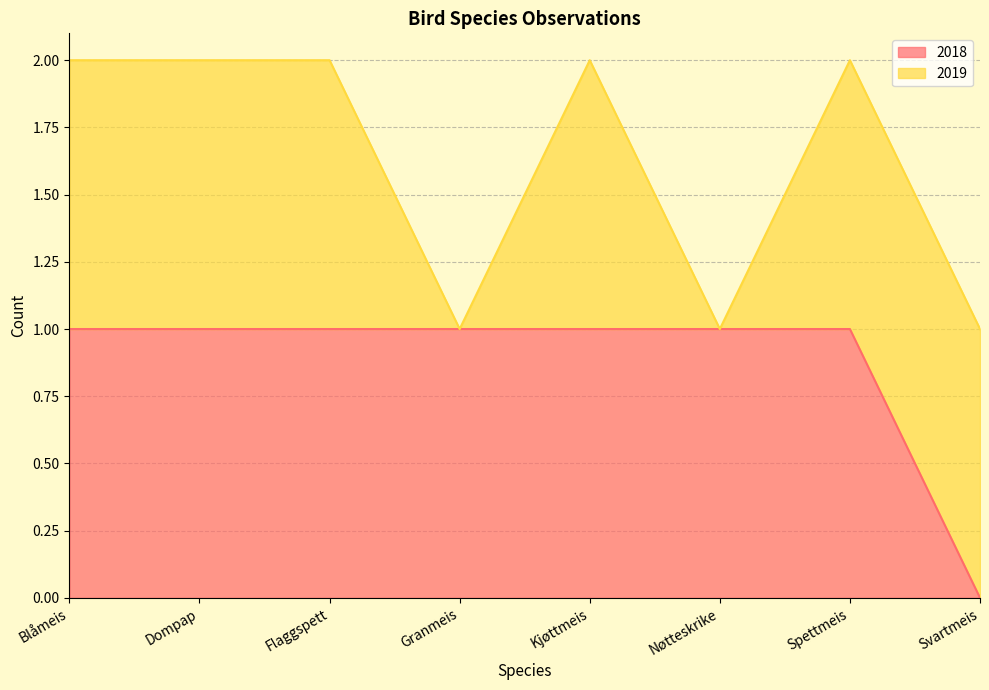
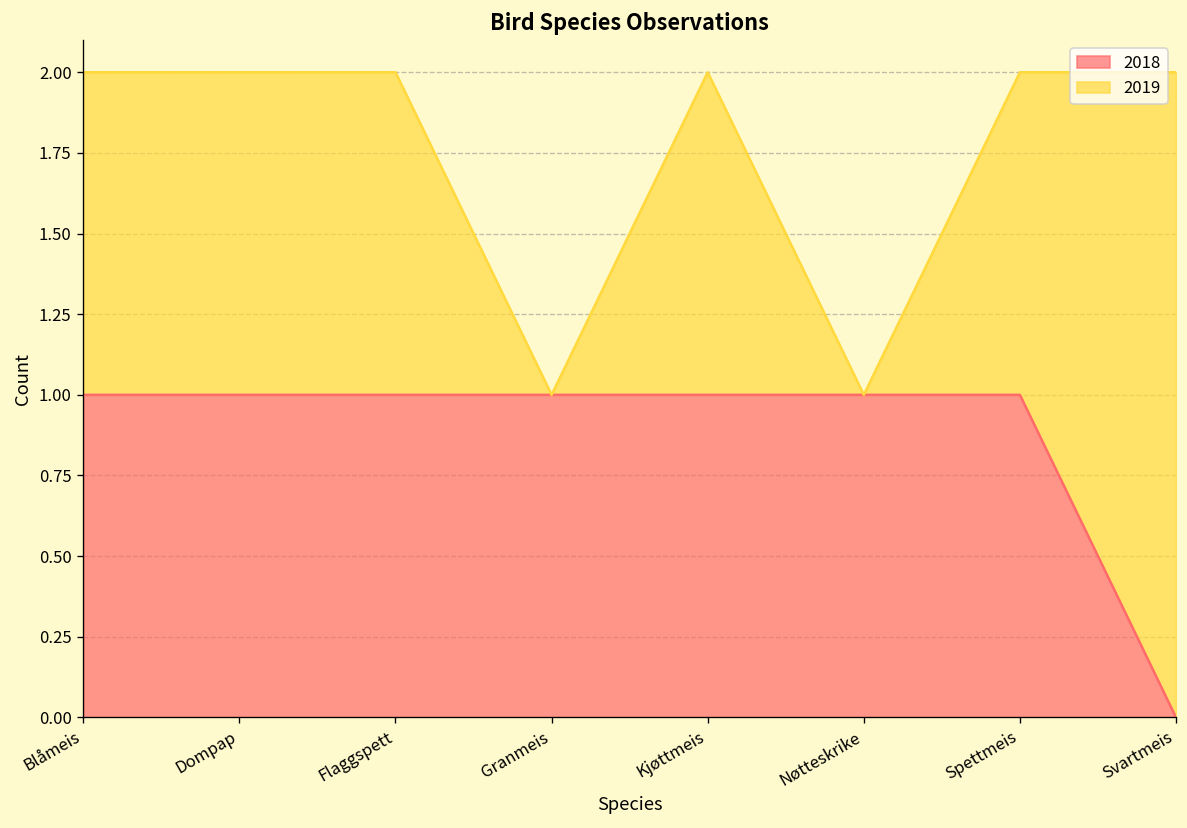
  {
    "2018": {
      "Blåmeis": 1,
      "Dompap": 1,
      "Flaggspett": 1,
      "Kjøttmeis": 1,
      "Spettmeis": 1,
      "Svartmeis": 0
    },
    "2019": {
      "Blåmeis": 1,
      "Dompap": 1,
      "Flaggspett": 1,
      "Kjøttmeis": 1,
      "Spettmeis": 1,
-     "Svartmeis": 1
+     "Svartmeis": 2
    }
  }
